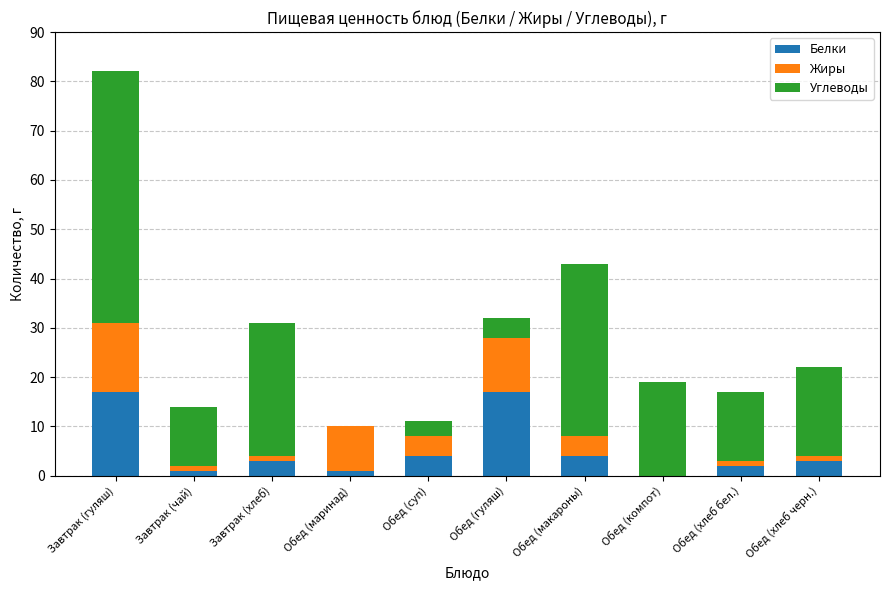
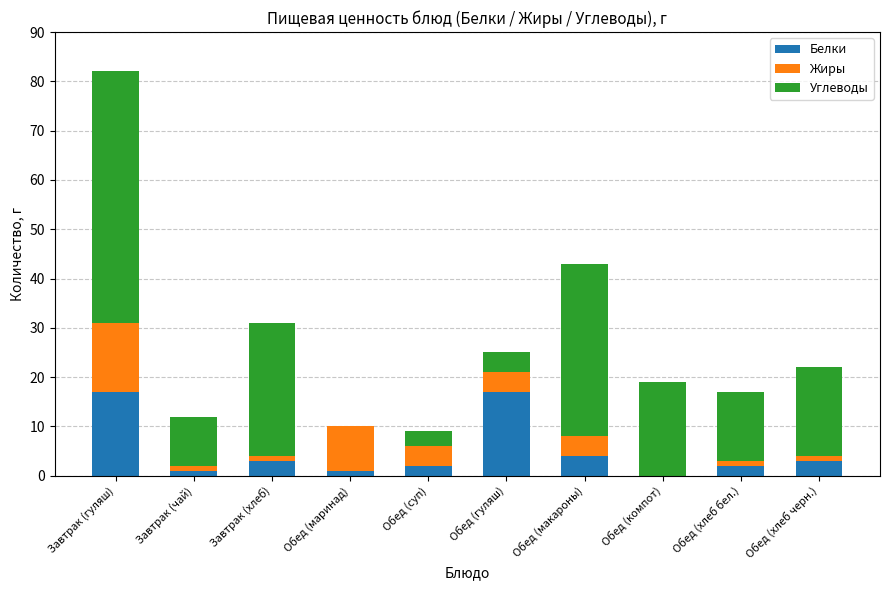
  {
    "Белки": {
      "Завтрак (гуляш)": 17,
      "Завтрак (чай)": 1,
      "Завтрак (хлеб)": 3,
      "Обед (маринад)": 1,
-     "Обед (суп)": 4,
+     "Обед (суп)": 2,
      "Обед (гуляш)": 17,
      "Обед (макароны)": 4,
      "Обед (компот)": 0,
      "Обед (хлеб бел.)": 2,
      "Обед (хлеб черн.)": 3
    },
    "Жиры": {
      "Завтрак (гуляш)": 14,
      "Завтрак (чай)": 1,
      "Завтрак (хлеб)": 1,
      "Обед (маринад)": 9,
      "Обед (суп)": 4,
-     "Обед (гуляш)": 11,
+     "Обед (гуляш)": 4,
      "Обед (макароны)": 4,
      "Обед (компот)": 0,
      "Обед (хлеб бел.)": 1,
      "Обед (хлеб черн.)": 1
    },
    "Углеводы": {
      "Завтрак (гуляш)": 51,
-     "Завтрак (чай)": 12,
+     "Завтрак (чай)": 10,
      "Завтрак (хлеб)": 27,
      "Обед (маринад)": 0,
      "Обед (суп)": 3,
      "Обед (гуляш)": 4,
      "Обед (макароны)": 35,
      "Обед (компот)": 19,
      "Обед (хлеб бел.)": 14,
      "Обед (хлеб черн.)": 18
    }
  }
